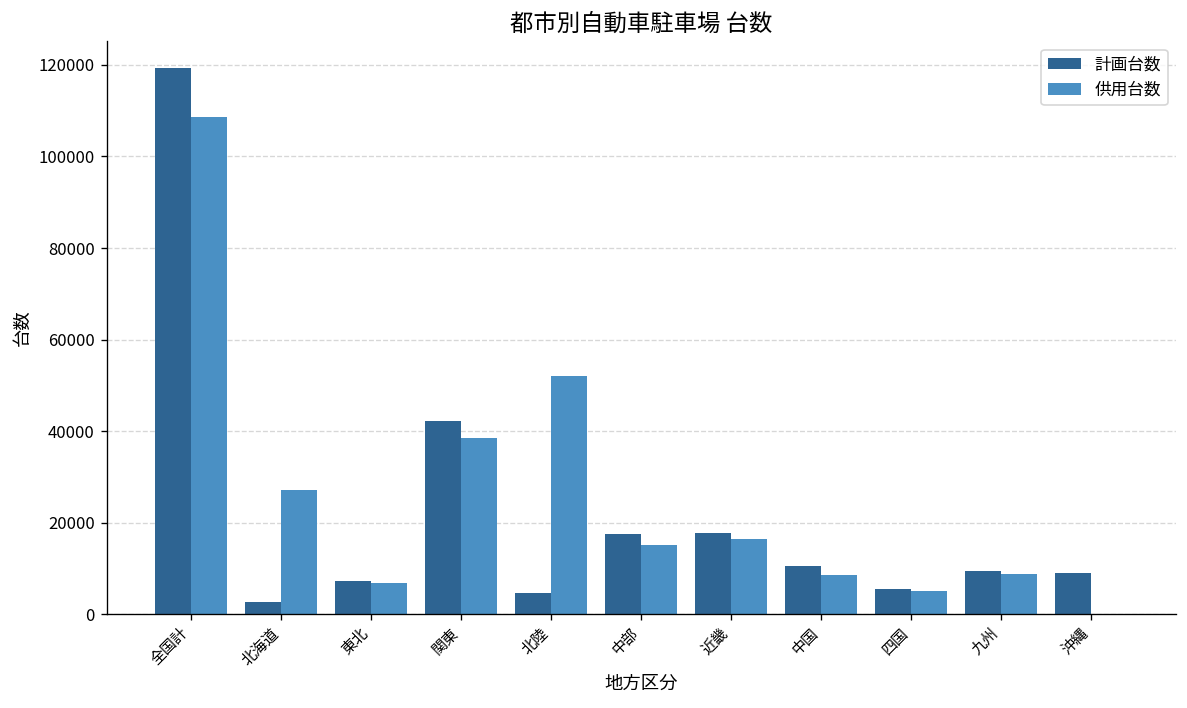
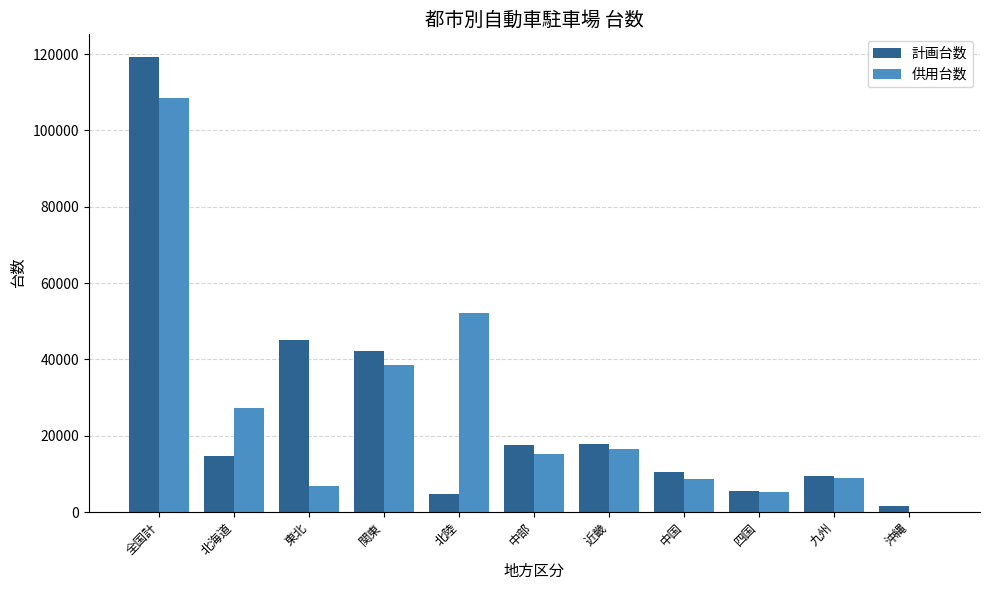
  {
    "計画台数": {
      "全国計": 119000,
-     "北海道": 3000,
-     "東北": 7000,
+     "北海道": 15000,
+     "東北": 45000,
      "関東": 42000,
      "北陸": 5000,
      "中部": 18000,
      "近畿": 18000,
      "中国": 11000,
      "四国": 5000,
      "九州": 9000,
-     "沖縄": 9000
+     "沖縄": 2000
    },
    "供用台数": {
      "全国計": 109000,
      "北海道": 27000,
      "東北": 7000,
      "関東": 39000,
      "北陸": 52000,
      "中部": 15000,
      "近畿": 16000,
      "中国": 9000,
      "四国": 5000,
      "九州": 9000,
      "沖縄": 0
    }
  }
